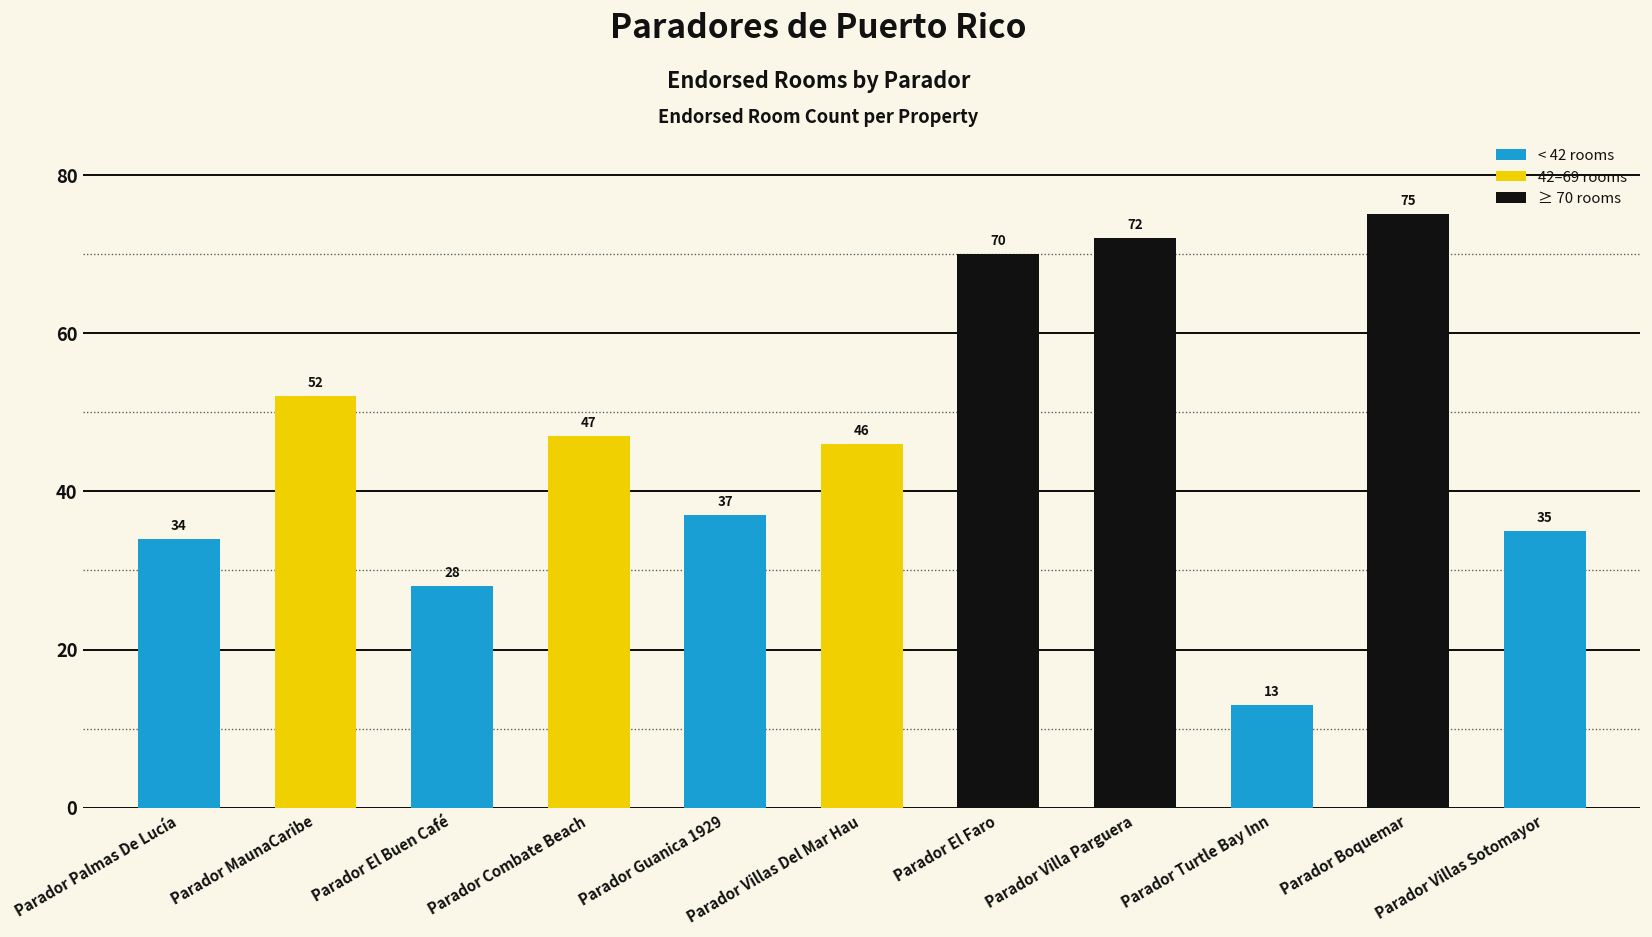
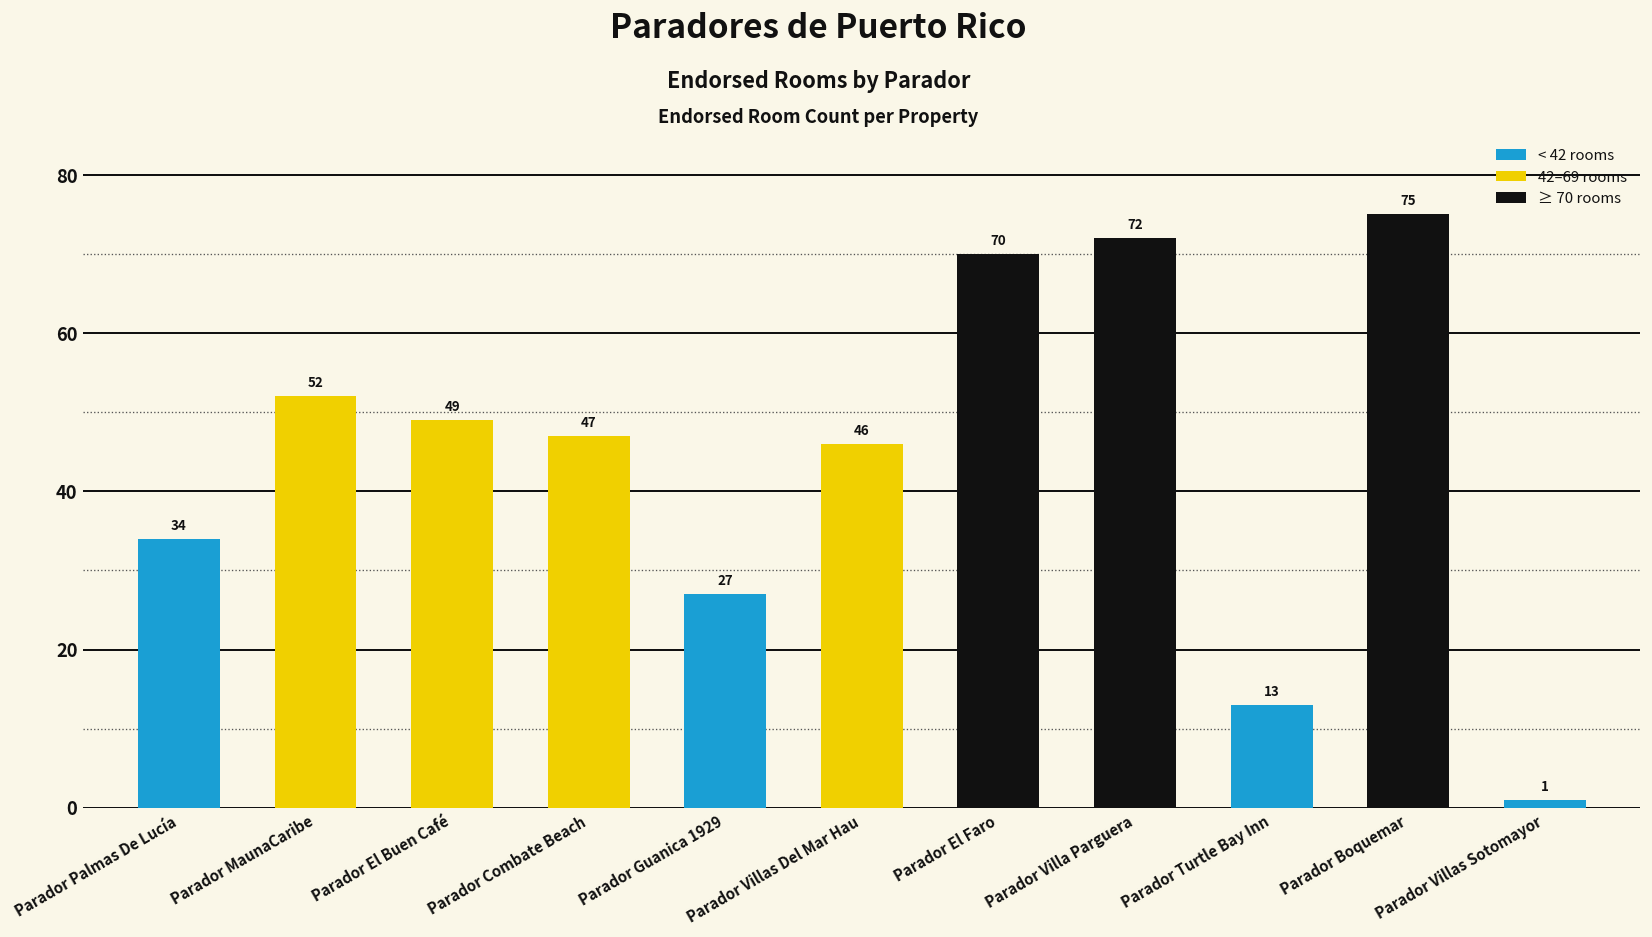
  {
    "Parador Palmas De Lucía": 34,
    "Parador MaunaCaribe": 52,
-   "Parador El Buen Café": 28,
+   "Parador El Buen Café": 49,
    "Parador Combate Beach": 47,
-   "Parador Guanica 1929": 37,
+   "Parador Guanica 1929": 27,
    "Parador Villas Del Mar Hau": 46,
    "Parador El Faro": 70,
    "Parador Villa Parguera": 72,
    "Parador Turtle Bay Inn": 13,
    "Parador Boquemar": 75,
-   "Parador Villas Sotomayor": 35
+   "Parador Villas Sotomayor": 1
  }
